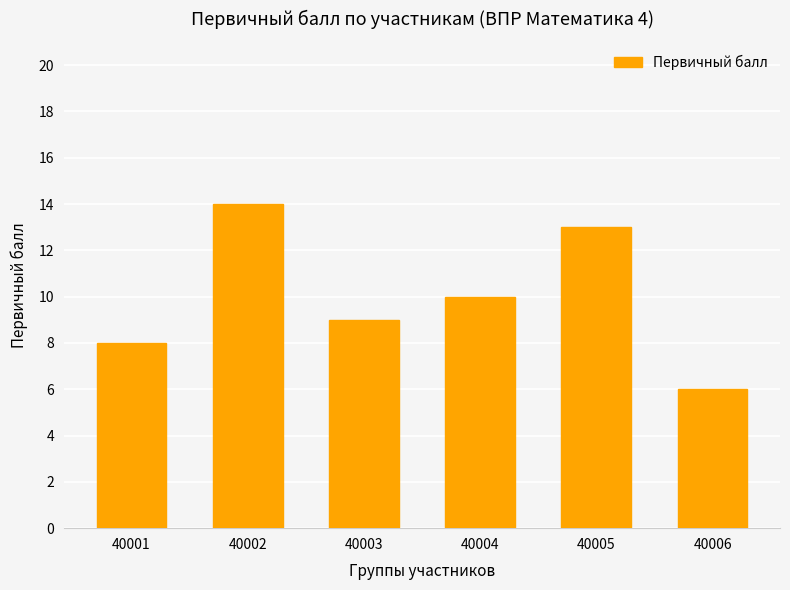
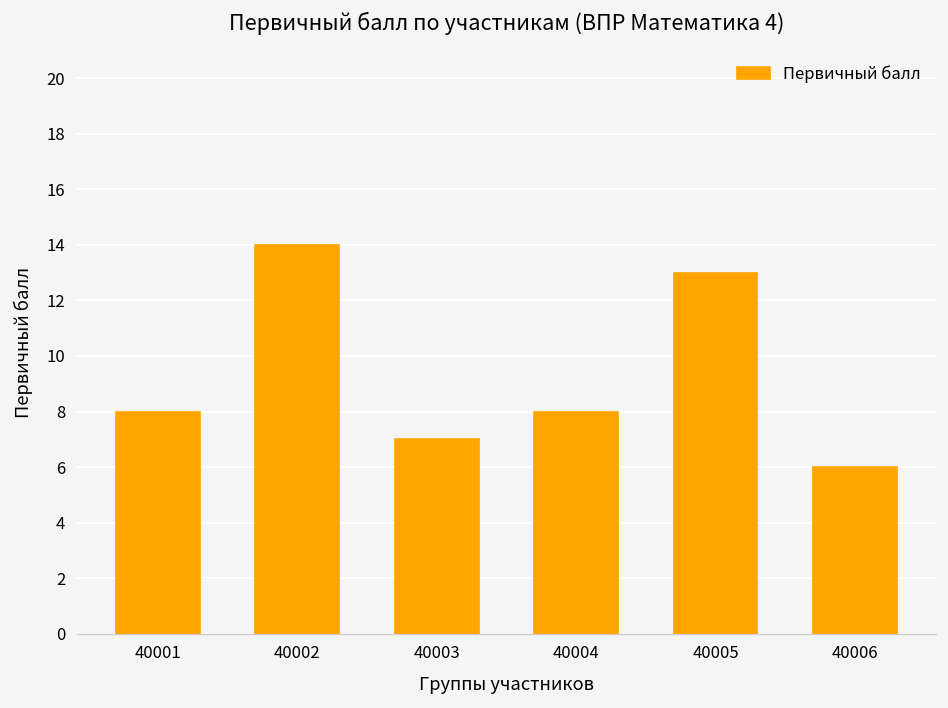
  {
    "40001": 8,
    "40002": 14,
-   "40003": 9,
-   "40004": 10,
+   "40003": 7,
+   "40004": 8,
    "40005": 13,
    "40006": 6
  }
